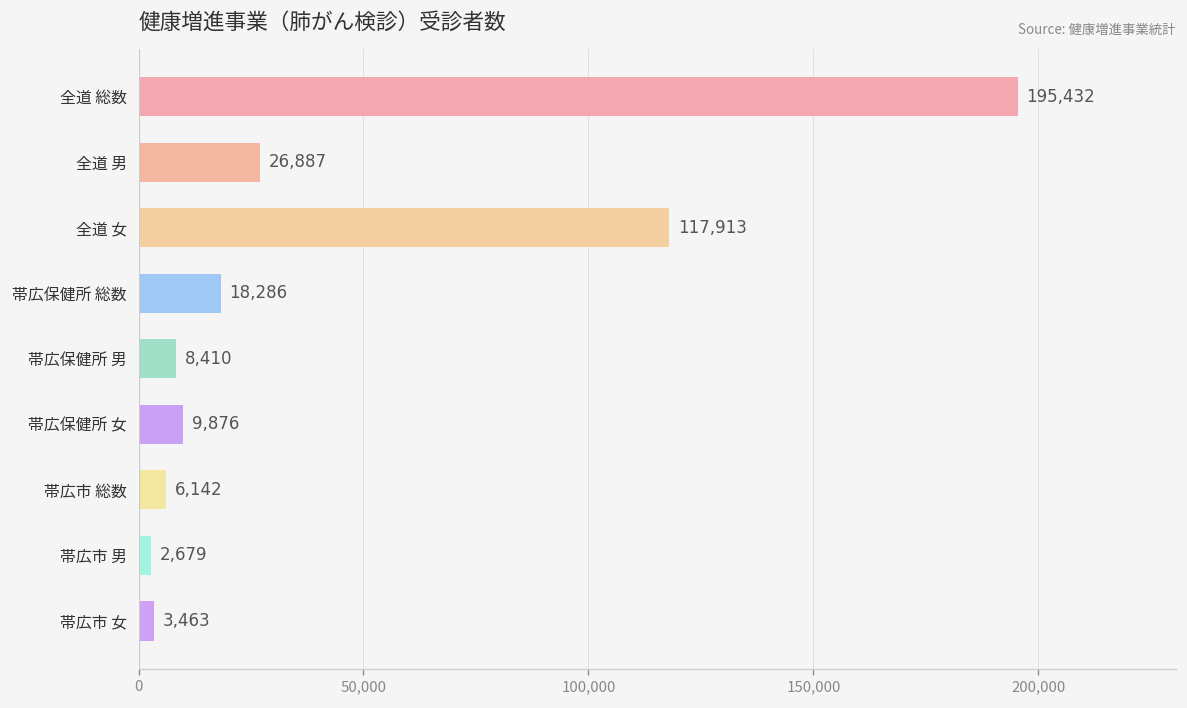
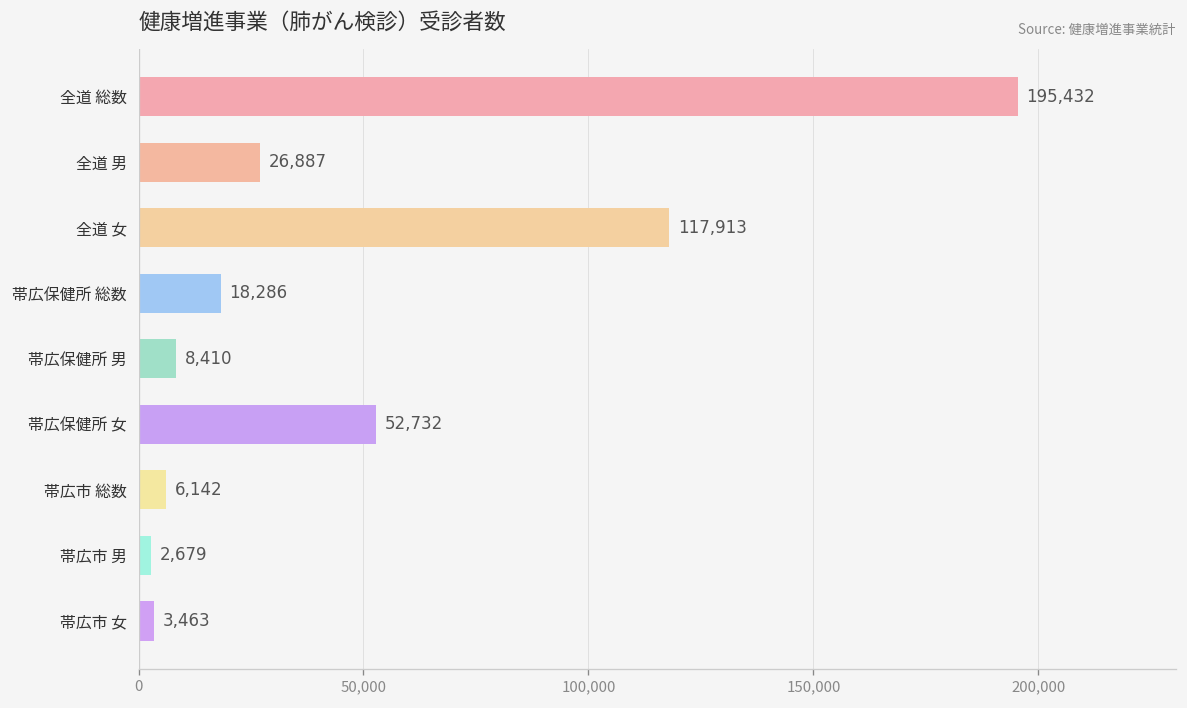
  {
    "全道 総数": "195,432",
    "全道 男": "26,887",
    "全道 女": "117,913",
    "帯広保健所 総数": "18,286",
    "帯広保健所 男": "8,410",
-   "帯広保健所 女": "9,876",
+   "帯広保健所 女": "52,732",
    "帯広市 総数": "6,142",
    "帯広市 男": "2,679",
    "帯広市 女": "3,463"
  }
